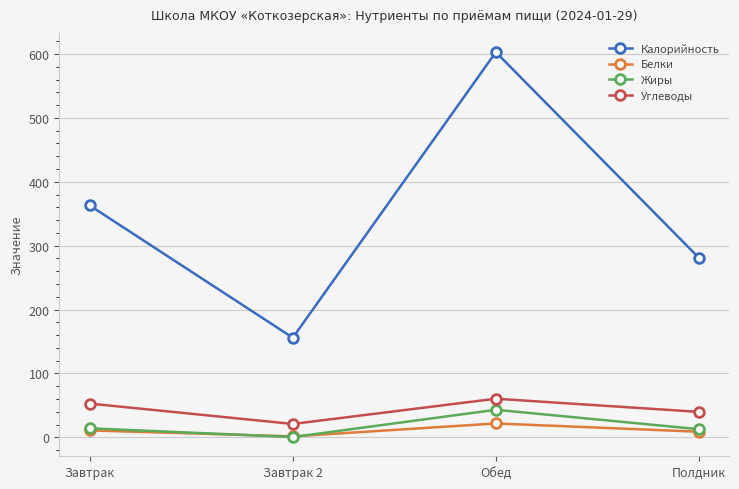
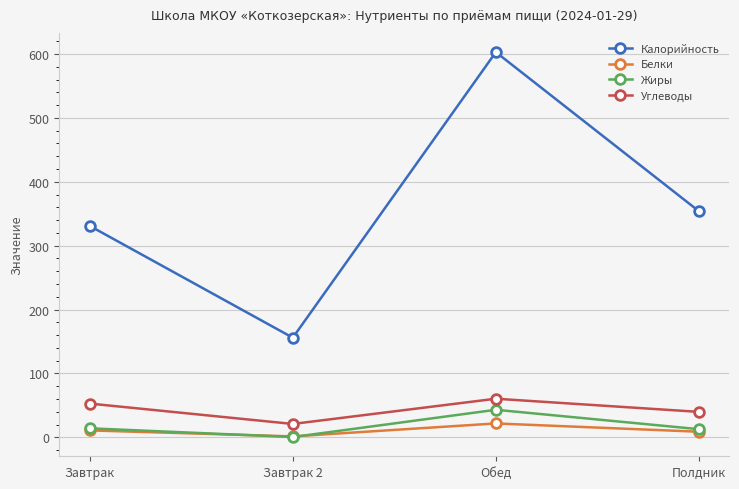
  {
    "Калорийность": {
-     "Завтрак": 360,
+     "Завтрак": 330,
      "Завтрак 2": 160,
      "Обед": 600,
-     "Полдник": 280
+     "Полдник": 350
    },
    "Жиры": {
      "Обед": 40
    }
  }
